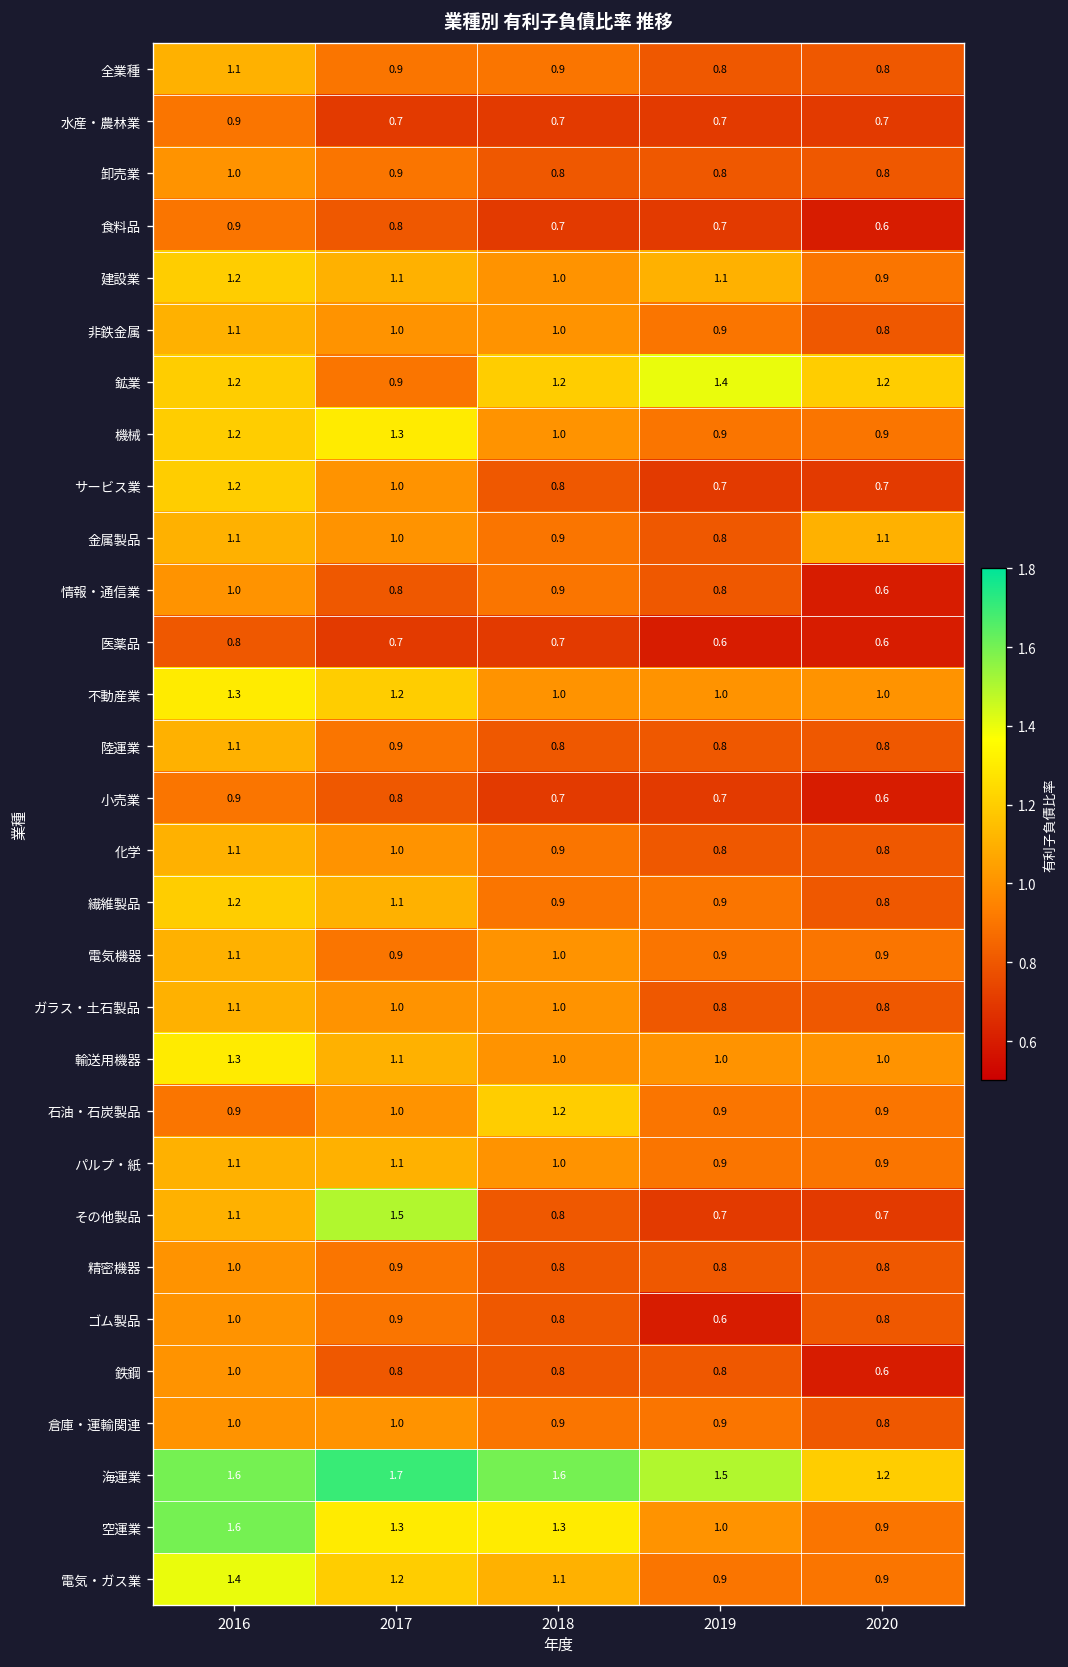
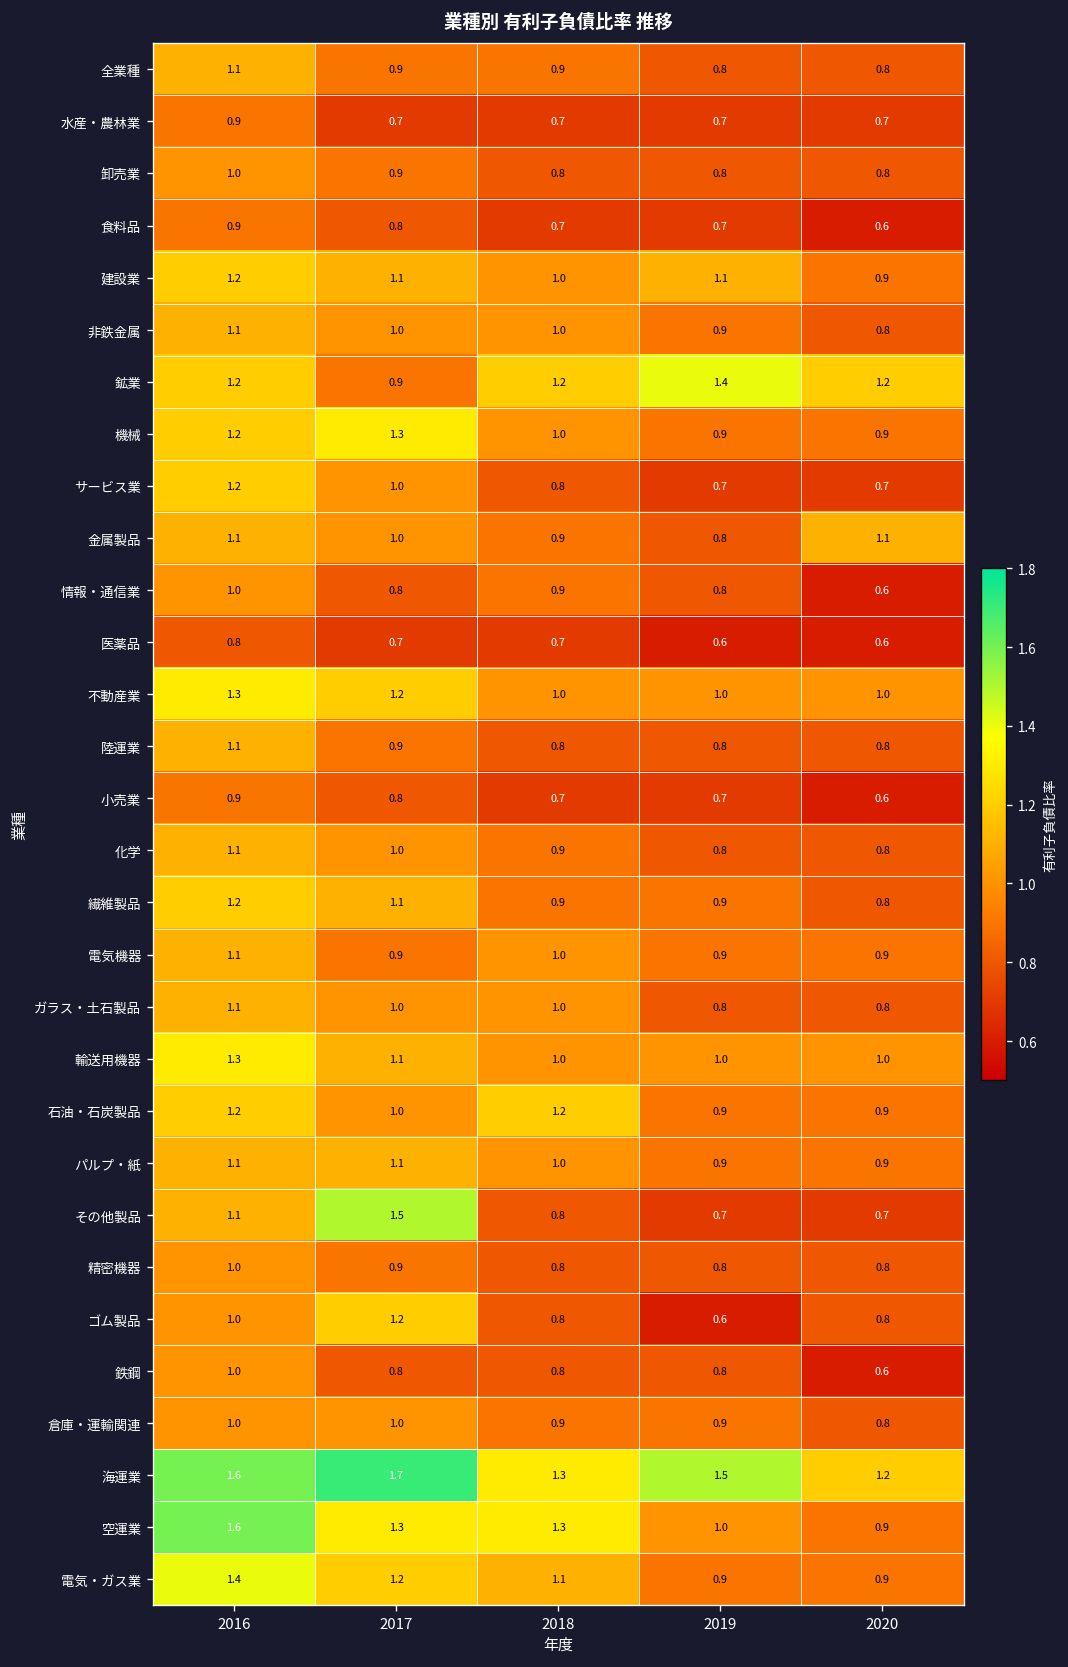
  {
    "全業種": {
      "2016": 1.1,
      "2017": 0.9,
      "2018": 0.9,
      "2019": 0.8,
      "2020": 0.8
    },
    "水産・農林業": {
      "2016": 0.9,
      "2017": 0.7,
      "2018": 0.7,
      "2019": 0.7,
      "2020": 0.7
    },
    "卸売業": {
      "2016": 1.0,
      "2017": 0.9,
      "2018": 0.8,
      "2019": 0.8,
      "2020": 0.8
    },
    "食料品": {
      "2016": 0.9,
      "2017": 0.8,
      "2018": 0.7,
      "2019": 0.7,
      "2020": 0.6
    },
    "建設業": {
      "2016": 1.2,
      "2017": 1.1,
      "2018": 1.0,
      "2019": 1.1,
      "2020": 0.9
    },
    "非鉄金属": {
      "2016": 1.1,
      "2017": 1.0,
      "2018": 1.0,
      "2019": 0.9,
      "2020": 0.8
    },
    "鉱業": {
      "2016": 1.2,
      "2017": 0.9,
      "2018": 1.2,
      "2019": 1.4,
      "2020": 1.2
    },
    "機械": {
      "2016": 1.2,
      "2017": 1.3,
      "2018": 1.0,
      "2019": 0.9,
      "2020": 0.9
    },
    "サービス業": {
      "2016": 1.2,
      "2017": 1.0,
      "2018": 0.8,
      "2019": 0.7,
      "2020": 0.7
    },
    "金属製品": {
      "2016": 1.1,
      "2017": 1.0,
      "2018": 0.9,
      "2019": 0.8,
      "2020": 1.1
    },
    "情報・通信業": {
      "2016": 1.0,
      "2017": 0.8,
      "2018": 0.9,
      "2019": 0.8,
      "2020": 0.6
    },
    "医薬品": {
      "2016": 0.8,
      "2017": 0.7,
      "2018": 0.7,
      "2019": 0.6,
      "2020": 0.6
    },
    "不動産業": {
      "2016": 1.3,
      "2017": 1.2,
      "2018": 1.0,
      "2019": 1.0,
      "2020": 1.0
    },
    "陸運業": {
      "2016": 1.1,
      "2017": 0.9,
      "2018": 0.8,
      "2019": 0.8,
      "2020": 0.8
    },
    "小売業": {
      "2016": 0.9,
      "2017": 0.8,
      "2018": 0.7,
      "2019": 0.7,
      "2020": 0.6
    },
    "化学": {
      "2016": 1.1,
      "2017": 1.0,
      "2018": 0.9,
      "2019": 0.8,
      "2020": 0.8
    },
    "繊維製品": {
      "2016": 1.2,
      "2017": 1.1,
      "2018": 0.9,
      "2019": 0.9,
      "2020": 0.8
    },
    "電気機器": {
      "2016": 1.1,
      "2017": 0.9,
      "2018": 1.0,
      "2019": 0.9,
      "2020": 0.9
    },
    "ガラス・土石製品": {
      "2016": 1.1,
      "2017": 1.0,
      "2018": 1.0,
      "2019": 0.8,
      "2020": 0.8
    },
    "輸送用機器": {
      "2016": 1.3,
      "2017": 1.1,
      "2018": 1.0,
      "2019": 1.0,
      "2020": 1.0
    },
    "石油・石炭製品": {
-     "2016": 0.9,
+     "2016": 1.2,
      "2017": 1.0,
      "2018": 1.2,
      "2019": 0.9,
      "2020": 0.9
    },
    "パルプ・紙": {
      "2016": 1.1,
      "2017": 1.1,
      "2018": 1.0,
      "2019": 0.9,
      "2020": 0.9
    },
    "その他製品": {
      "2016": 1.1,
      "2017": 1.5,
      "2018": 0.8,
      "2019": 0.7,
      "2020": 0.7
    },
    "精密機器": {
      "2016": 1.0,
      "2017": 0.9,
      "2018": 0.8,
      "2019": 0.8,
      "2020": 0.8
    },
    "ゴム製品": {
      "2016": 1.0,
-     "2017": 0.9,
+     "2017": 1.2,
      "2018": 0.8,
      "2019": 0.6,
      "2020": 0.8
    },
    "鉄鋼": {
      "2016": 1.0,
      "2017": 0.8,
      "2018": 0.8,
      "2019": 0.8,
      "2020": 0.6
    },
    "倉庫・運輸関連": {
      "2016": 1.0,
      "2017": 1.0,
      "2018": 0.9,
      "2019": 0.9,
      "2020": 0.8
    },
    "海運業": {
      "2016": 1.6,
      "2017": 1.7,
-     "2018": 1.6,
+     "2018": 1.3,
      "2019": 1.5,
      "2020": 1.2
    },
    "空運業": {
      "2016": 1.6,
      "2017": 1.3,
      "2018": 1.3,
      "2019": 1.0,
      "2020": 0.9
    },
    "電気・ガス業": {
      "2016": 1.4,
      "2017": 1.2,
      "2018": 1.1,
      "2019": 0.9,
      "2020": 0.9
    }
  }
